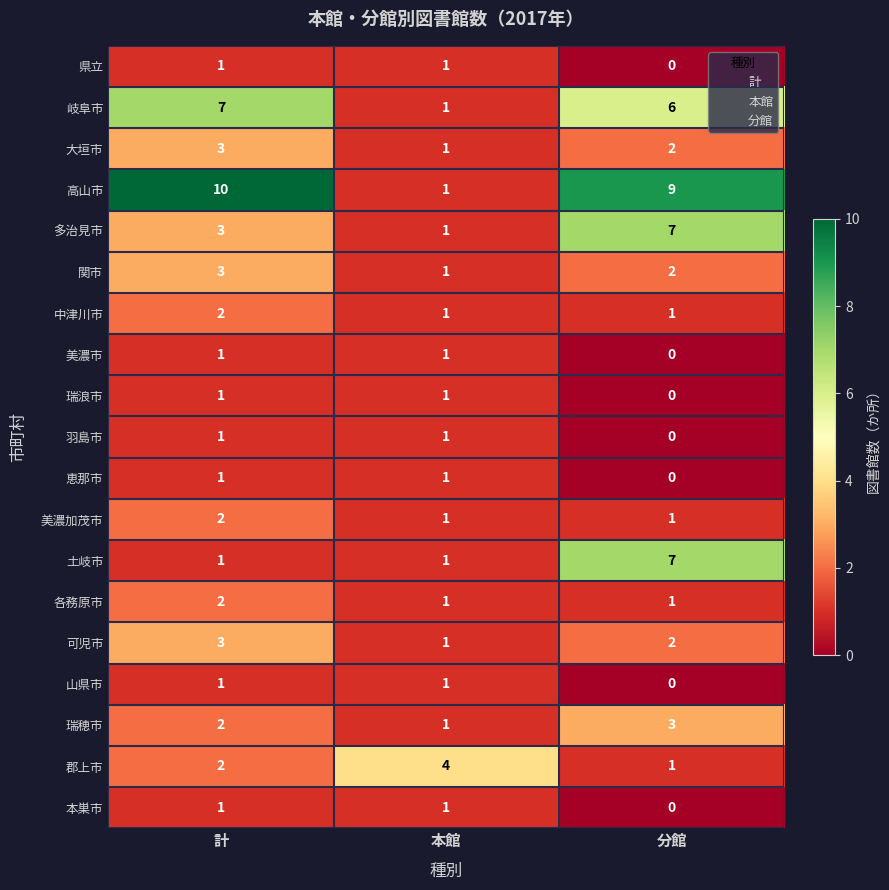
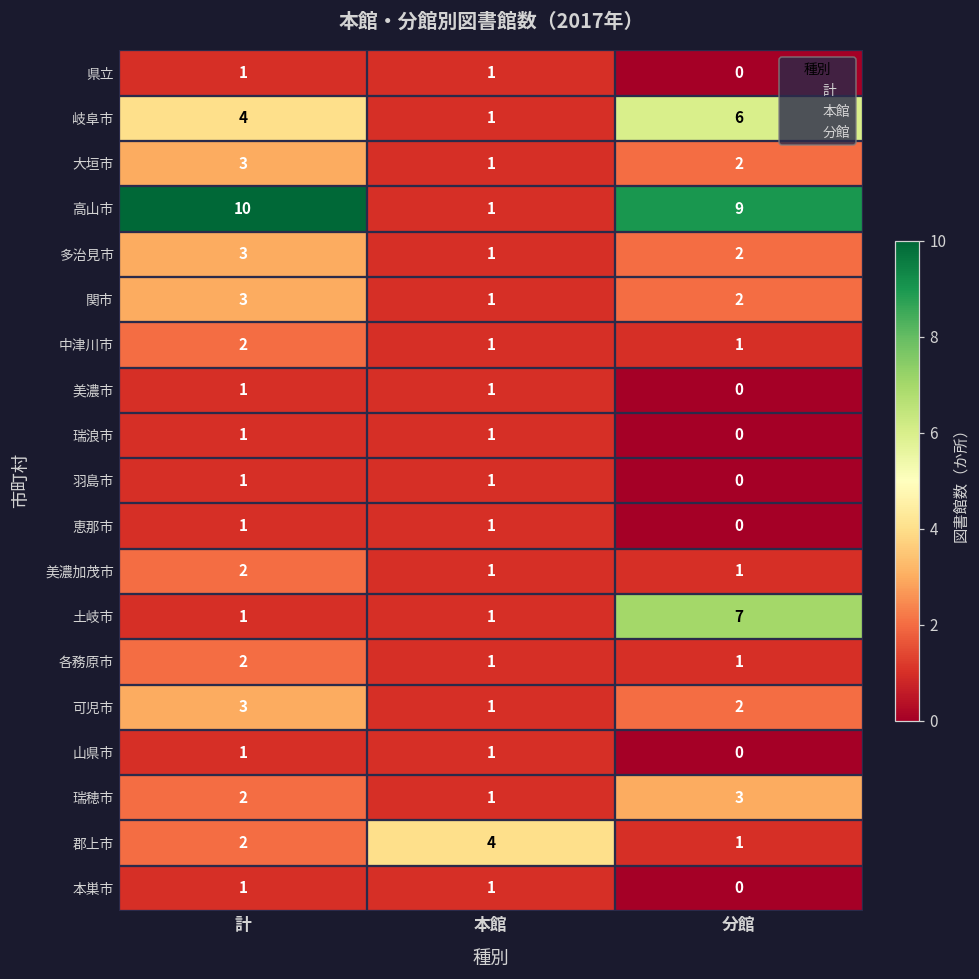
  {
    "県立": {
      "計": 1,
      "本館": 1,
      "分館": 0
    },
    "岐阜市": {
-     "計": 7,
+     "計": 4,
      "本館": 1,
      "分館": 6
    },
    "大垣市": {
      "計": 3,
      "本館": 1,
      "分館": 2
    },
    "高山市": {
      "計": 10,
      "本館": 1,
      "分館": 9
    },
    "多治見市": {
      "計": 3,
      "本館": 1,
-     "分館": 7
+     "分館": 2
    },
    "関市": {
      "計": 3,
      "本館": 1,
      "分館": 2
    },
    "中津川市": {
      "計": 2,
      "本館": 1,
      "分館": 1
    },
    "美濃市": {
      "計": 1,
      "本館": 1,
      "分館": 0
    },
    "瑞浪市": {
      "計": 1,
      "本館": 1,
      "分館": 0
    },
    "羽島市": {
      "計": 1,
      "本館": 1,
      "分館": 0
    },
    "恵那市": {
      "計": 1,
      "本館": 1,
      "分館": 0
    },
    "美濃加茂市": {
      "計": 2,
      "本館": 1,
      "分館": 1
    },
    "土岐市": {
      "計": 1,
      "本館": 1,
      "分館": 7
    },
    "各務原市": {
      "計": 2,
      "本館": 1,
      "分館": 1
    },
    "可児市": {
      "計": 3,
      "本館": 1,
      "分館": 2
    },
    "山県市": {
      "計": 1,
      "本館": 1,
      "分館": 0
    },
    "瑞穂市": {
      "計": 2,
      "本館": 1,
      "分館": 3
    },
    "郡上市": {
      "計": 2,
      "本館": 4,
      "分館": 1
    },
    "本巣市": {
      "計": 1,
      "本館": 1,
      "分館": 0
    }
  }
